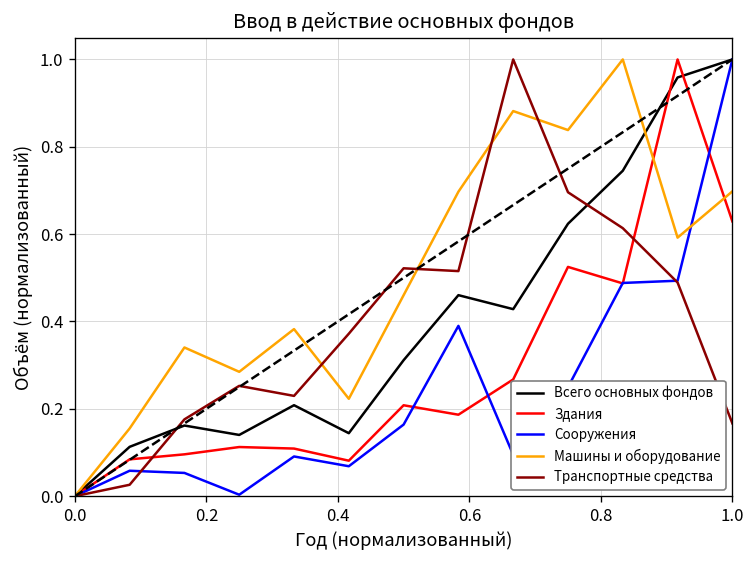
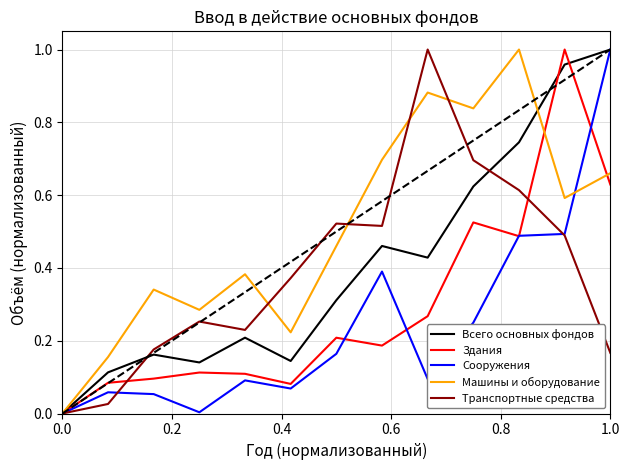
  {
    "Здания": {
      "1.0": 0.63
    },
    "Машины и оборудование": {
-     "1.0": 0.70
+     "1.0": 0.66
    },
    "Транспортные средства": {
      "1.0": 0.17
    }
  }
